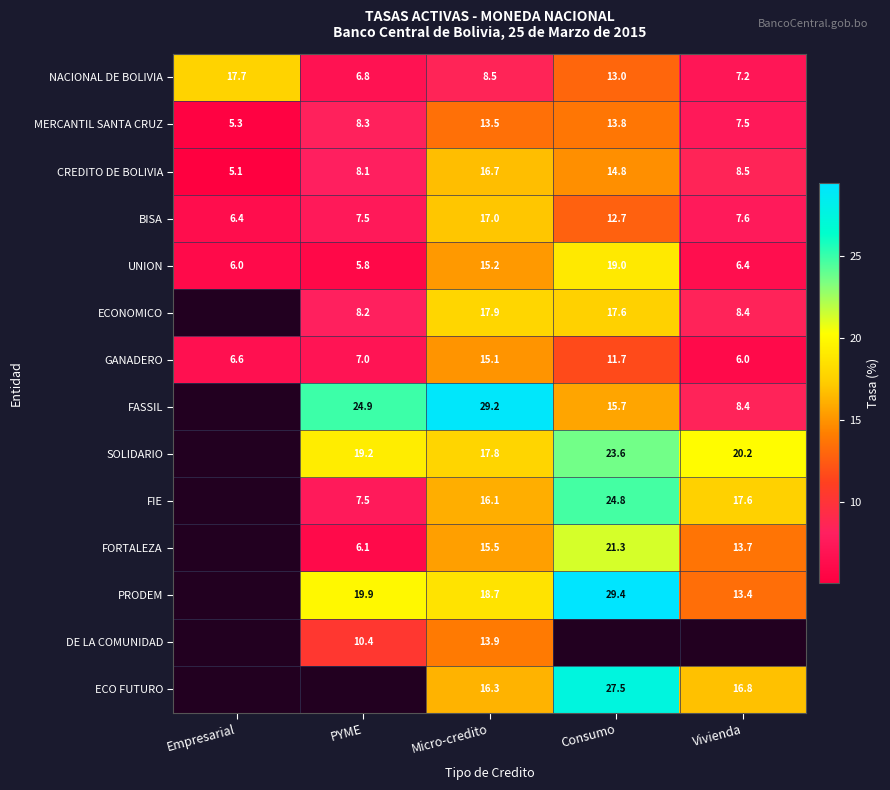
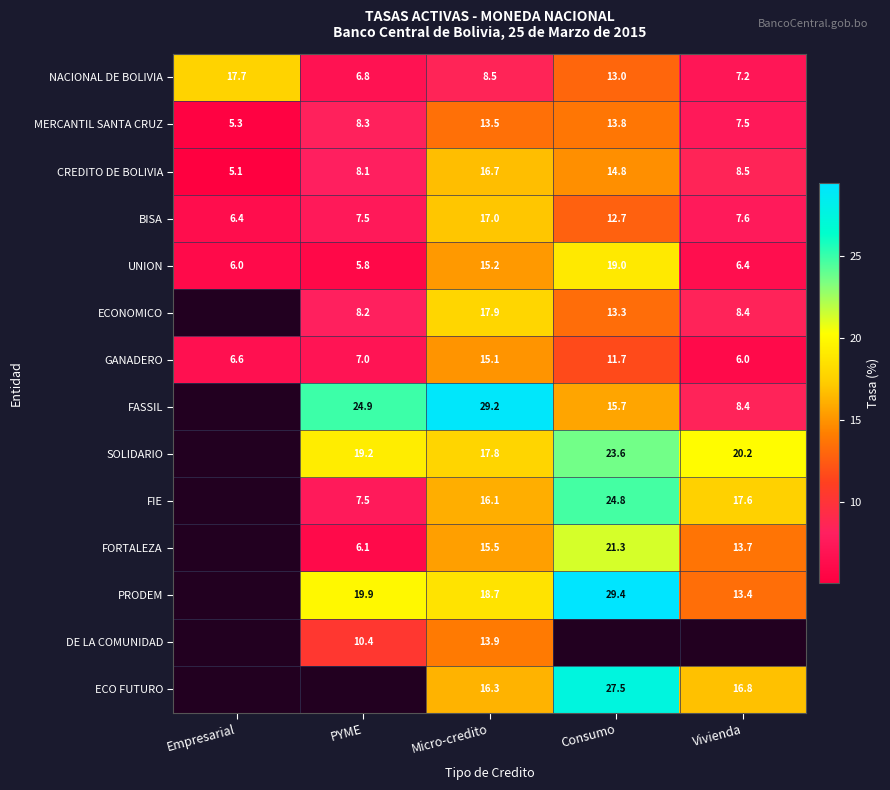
  {
    "NACIONAL DE BOLIVIA": {
      "Empresarial": 17.7,
      "PYME": 6.8,
      "Micro-credito": 8.5,
      "Consumo": 13.0,
      "Vivienda": 7.2
    },
    "MERCANTIL SANTA CRUZ": {
      "Empresarial": 5.3,
      "PYME": 8.3,
      "Micro-credito": 13.5,
      "Consumo": 13.8,
      "Vivienda": 7.5
    },
    "CREDITO DE BOLIVIA": {
      "Empresarial": 5.1,
      "PYME": 8.1,
      "Micro-credito": 16.7,
      "Consumo": 14.8,
      "Vivienda": 8.5
    },
    "BISA": {
      "Empresarial": 6.4,
      "PYME": 7.5,
      "Micro-credito": 17.0,
      "Consumo": 12.7,
      "Vivienda": 7.6
    },
    "UNION": {
      "Empresarial": 6.0,
      "PYME": 5.8,
      "Micro-credito": 15.2,
      "Consumo": 19.0,
      "Vivienda": 6.4
    },
    "ECONOMICO": {
      "PYME": 8.2,
      "Micro-credito": 17.9,
-     "Consumo": 17.6,
+     "Consumo": 13.3,
      "Vivienda": 8.4
    },
    "GANADERO": {
      "Empresarial": 6.6,
      "PYME": 7.0,
      "Micro-credito": 15.1,
      "Consumo": 11.7,
      "Vivienda": 6.0
    },
    "FASSIL": {
      "PYME": 24.9,
      "Micro-credito": 29.2,
      "Consumo": 15.7,
      "Vivienda": 8.4
    },
    "SOLIDARIO": {
      "PYME": 19.2,
      "Micro-credito": 17.8,
      "Consumo": 23.6,
      "Vivienda": 20.2
    },
    "FIE": {
      "PYME": 7.5,
      "Micro-credito": 16.1,
      "Consumo": 24.8,
      "Vivienda": 17.6
    },
    "FORTALEZA": {
      "PYME": 6.1,
      "Micro-credito": 15.5,
      "Consumo": 21.3,
      "Vivienda": 13.7
    },
    "PRODEM": {
      "PYME": 19.9,
      "Micro-credito": 18.7,
      "Consumo": 29.4,
      "Vivienda": 13.4
    },
    "DE LA COMUNIDAD": {
      "PYME": 10.4,
      "Micro-credito": 13.9
    },
    "ECO FUTURO": {
      "Micro-credito": 16.3,
      "Consumo": 27.5,
      "Vivienda": 16.8
    }
  }
